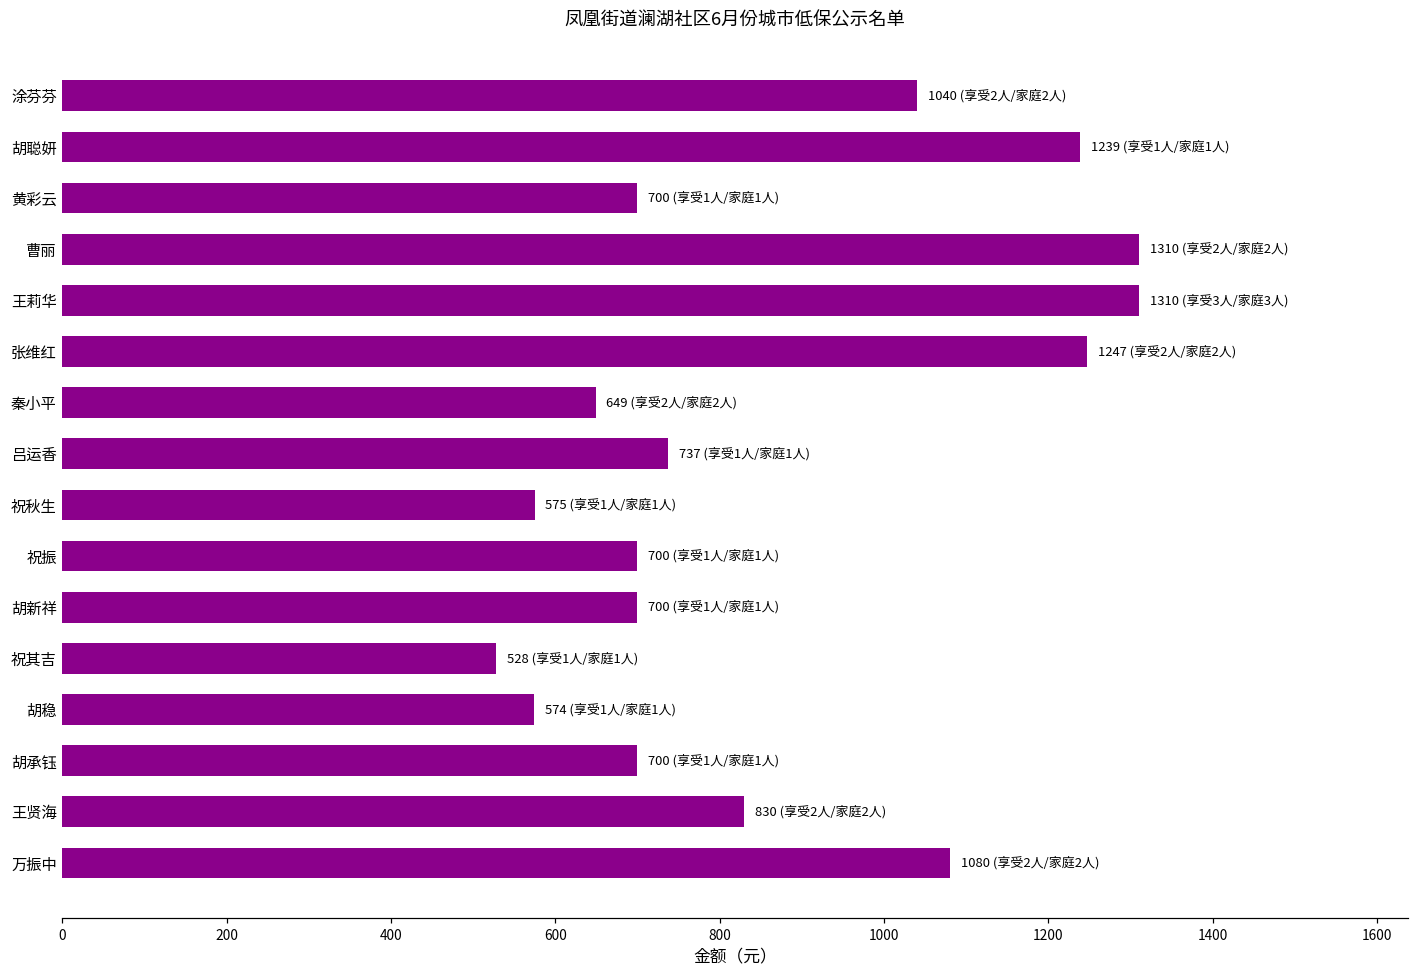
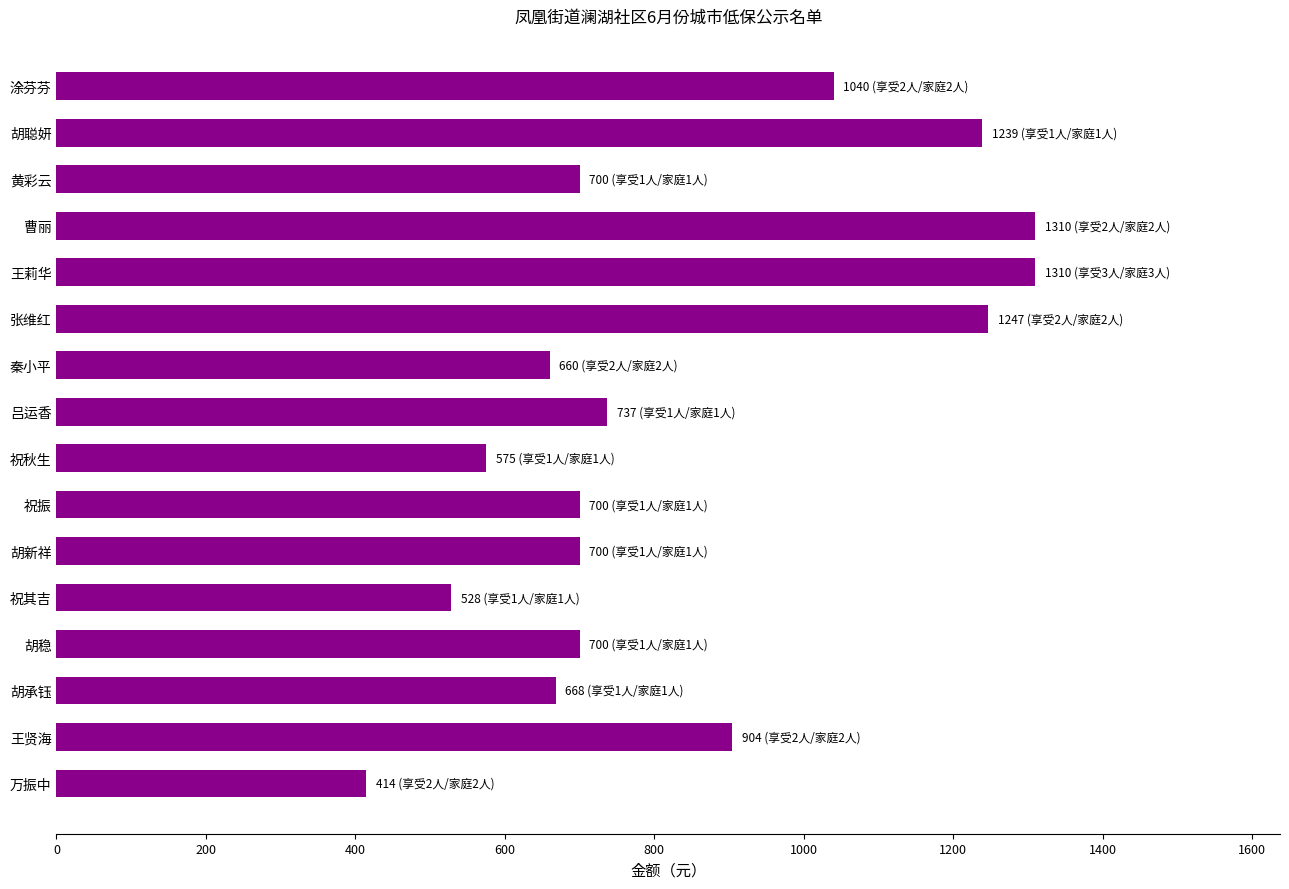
  {
    "涂芬芬": 1040,
    "胡聪妍": 1239,
    "黄彩云": 700,
    "曹丽": 1310,
    "王莉华": 1310,
    "张维红": 1247,
-   "秦小平": 649,
+   "秦小平": 660,
    "吕运香": 737,
    "祝秋生": 575,
    "祝振": 700,
    "胡新祥": 700,
    "祝其吉": 528,
-   "胡稳": 574,
-   "胡承钰": 700,
-   "王贤海": 830,
-   "万振中": 1080
+   "胡稳": 700,
+   "胡承钰": 668,
+   "王贤海": 904,
+   "万振中": 414
  }
